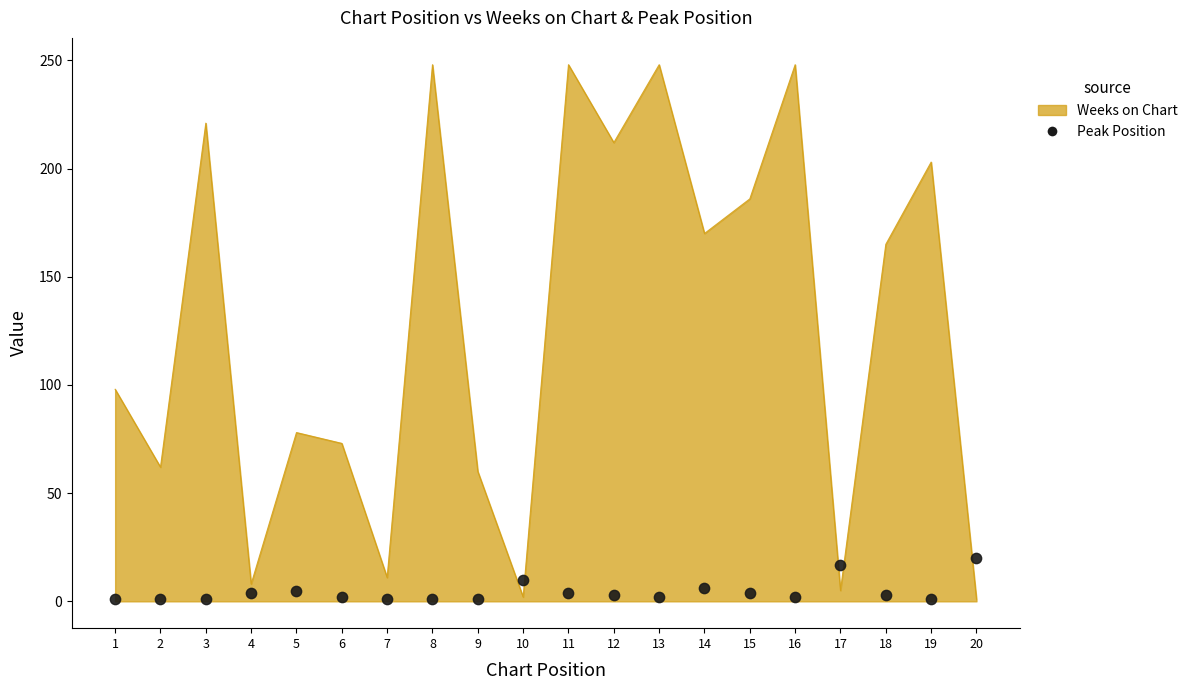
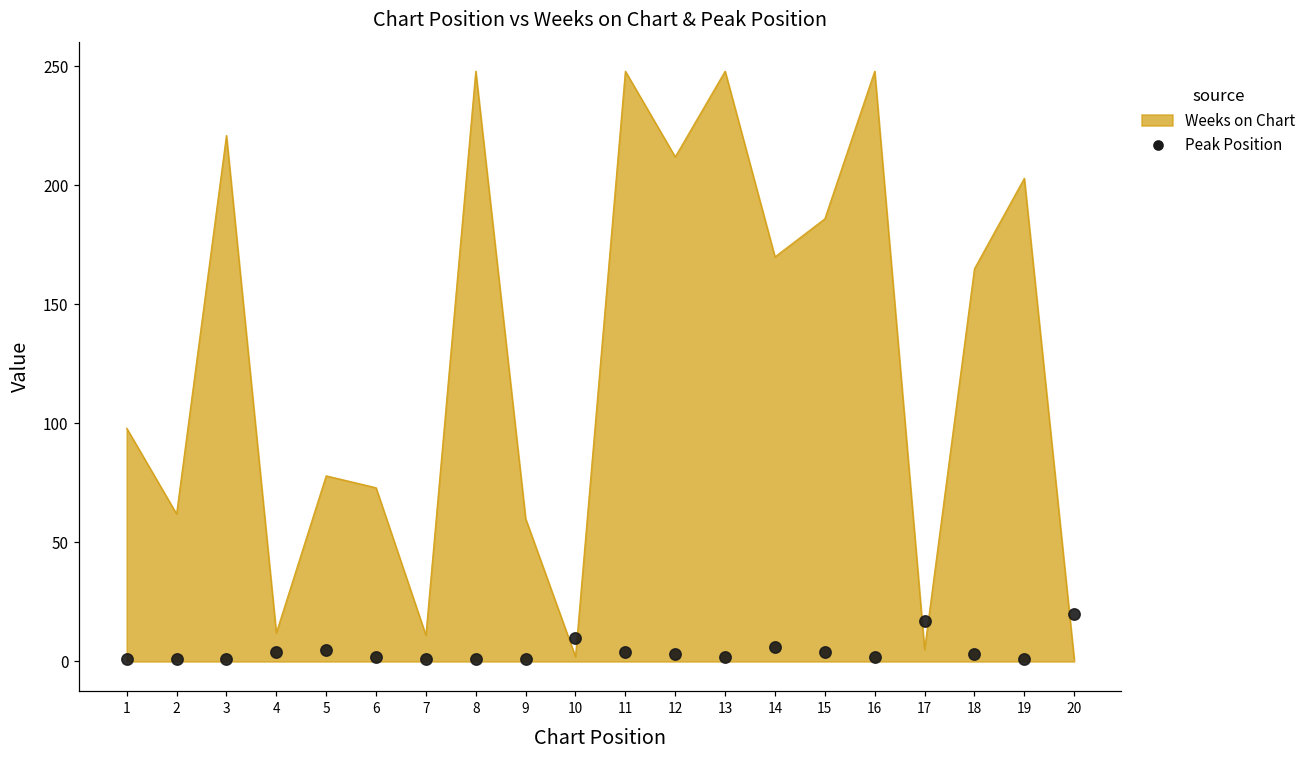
  {
    "Weeks on Chart": {
      "1": 98,
      "2": 62,
      "3": 221,
-     "4": 8,
+     "4": 12,
      "5": 78,
      "6": 73,
      "7": 11,
      "8": 248,
      "9": 60,
      "10": 2,
      "11": 248,
      "12": 212,
      "13": 248,
      "14": 170,
      "15": 186,
      "16": 248,
      "17": 5,
      "18": 165,
      "19": 203,
      "20": 1
    }
  }
